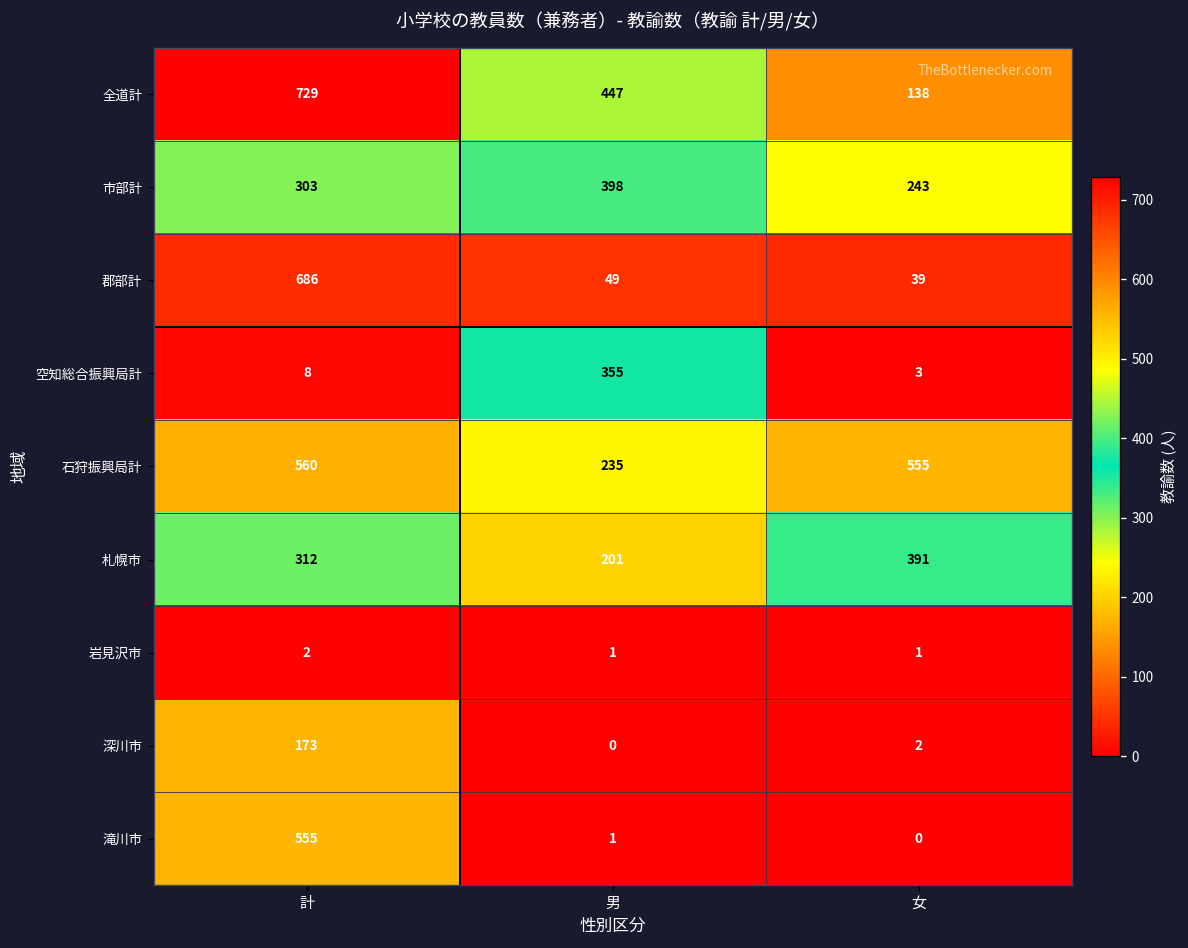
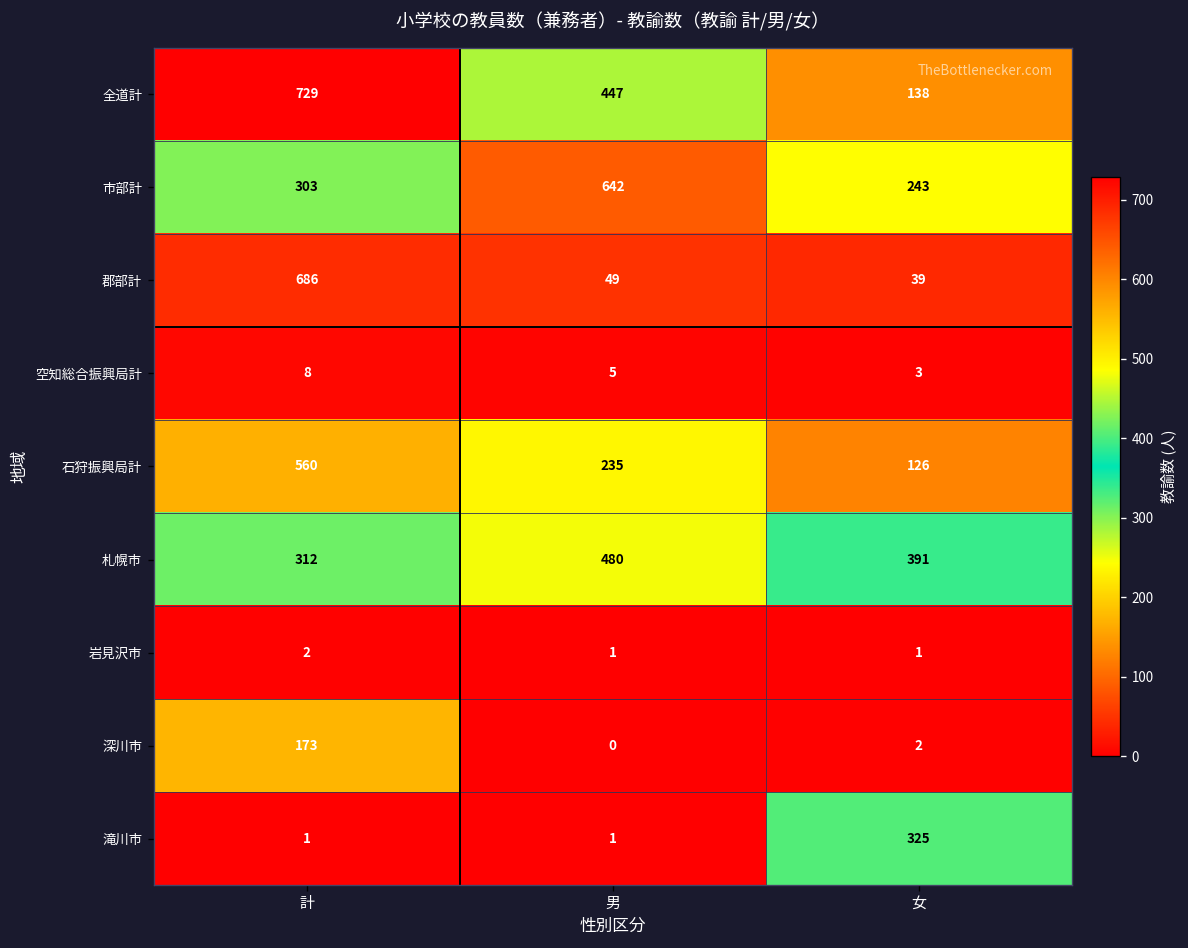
  {
    "全道計": {
      "計": 729,
      "男": 447
    },
    "市部計": {
      "計": 303,
-     "男": 398,
+     "男": 642,
      "女": 243
    },
    "郡部計": {
      "計": 686,
      "男": 49,
      "女": 39
    },
    "空知総合振興局計": {
      "計": 8,
-     "男": 355,
+     "男": 5,
      "女": 3
    },
    "石狩振興局計": {
      "計": 560,
      "男": 235,
-     "女": 555
+     "女": 126
    },
    "札幌市": {
      "計": 312,
-     "男": 201,
+     "男": 480,
      "女": 391
    },
    "岩見沢市": {
      "計": 2,
      "男": 1,
      "女": 1
    },
    "深川市": {
      "計": 173,
      "男": 0,
      "女": 2
    },
    "滝川市": {
-     "計": 555,
+     "計": 1,
      "男": 1,
-     "女": 0
+     "女": 325
    }
  }
